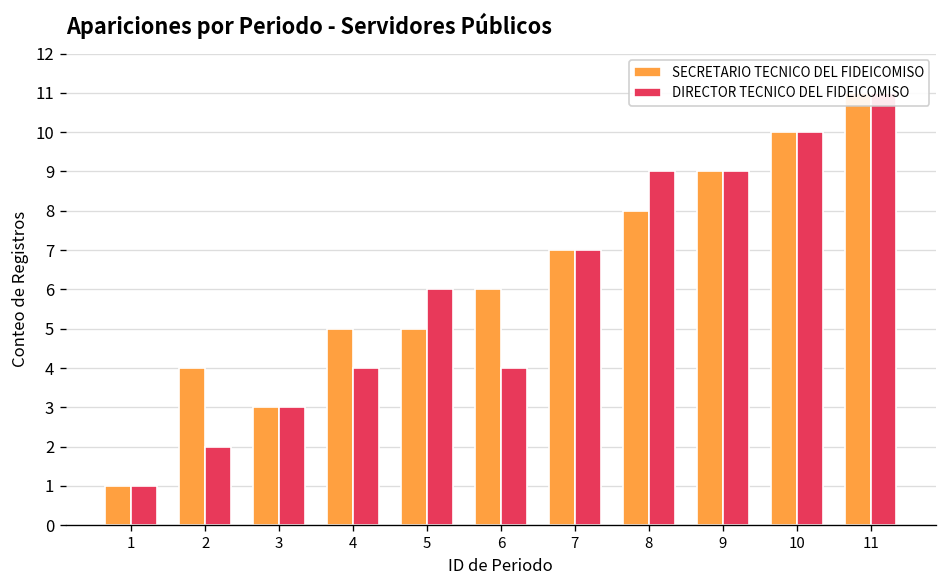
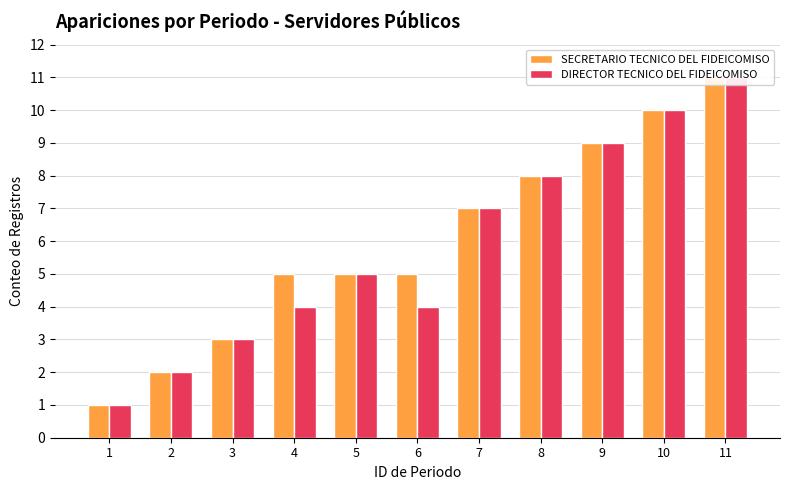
  {
    "SECRETARIO TECNICO DEL FIDEICOMISO": {
      "1": 1,
-     "2": 4,
+     "2": 2,
      "3": 3,
      "4": 5,
      "5": 5,
-     "6": 6,
+     "6": 5,
      "7": 7,
      "8": 8,
      "9": 9,
      "10": 10
    },
    "DIRECTOR TECNICO DEL FIDEICOMISO": {
      "1": 1,
      "2": 2,
      "3": 3,
      "4": 4,
-     "5": 6,
+     "5": 5,
      "6": 4,
      "7": 7,
-     "8": 9,
+     "8": 8,
      "9": 9,
      "10": 10
    }
  }
